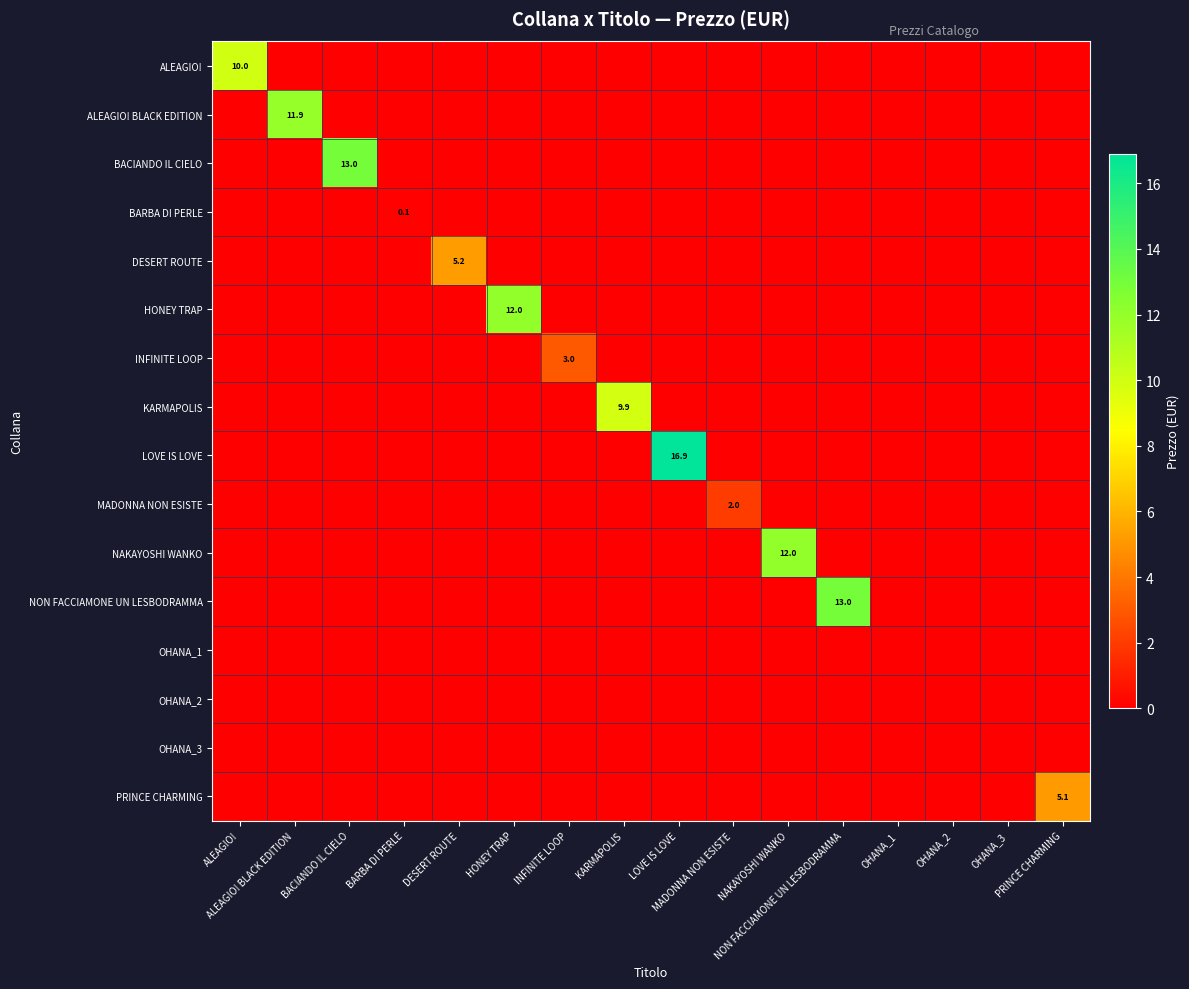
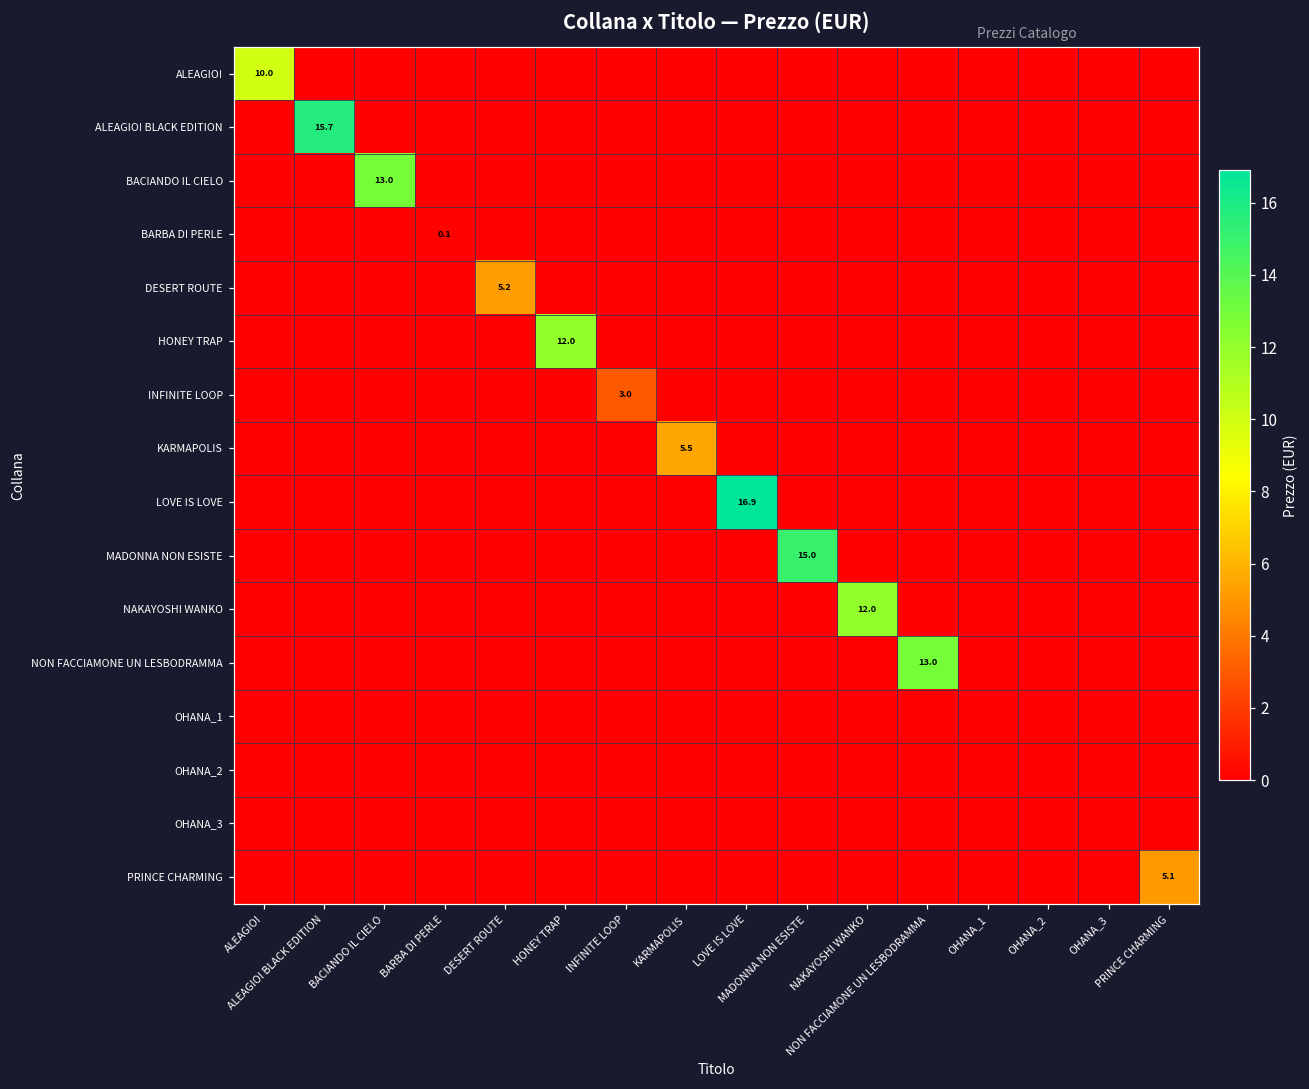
  {
    "ALEAGIO!": {
      "ALEAGIO!": 10.0
    },
    "ALEAGIO! BLACK EDITION": {
-     "ALEAGIO! BLACK EDITION": 11.9
+     "ALEAGIO! BLACK EDITION": 15.7
    },
    "BACIANDO IL CIELO": {
      "BACIANDO IL CIELO": 13.0
    },
    "BARBA DI PERLE": {
      "BARBA DI PERLE": 0.1
    },
    "DESERT ROUTE": {
      "DESERT ROUTE": 5.2
    },
    "HONEY TRAP": {
      "HONEY TRAP": 12.0
    },
    "INFINITE LOOP": {
      "INFINITE LOOP": 3.0
    },
    "KARMAPOLIS": {
-     "KARMAPOLIS": 9.9
+     "KARMAPOLIS": 5.5
    },
    "LOVE IS LOVE": {
      "LOVE IS LOVE": 16.9
    },
    "MADONNA NON ESISTE": {
-     "MADONNA NON ESISTE": 2.0
+     "MADONNA NON ESISTE": 15.0
    },
    "NAKAYOSHI WANKO": {
      "NAKAYOSHI WANKO": 12.0
    },
    "NON FACCIAMONE UN LESBODRAMMA": {
      "NON FACCIAMONE UN LESBODRAMMA": 13.0
    },
    "PRINCE CHARMING": {
      "PRINCE CHARMING": 5.1
    }
  }
